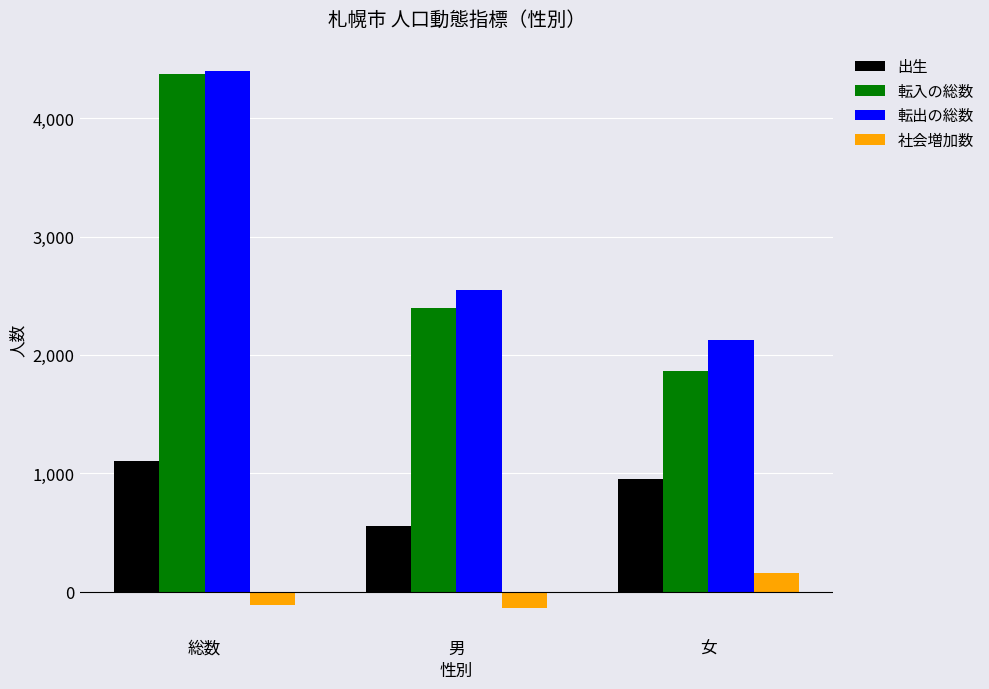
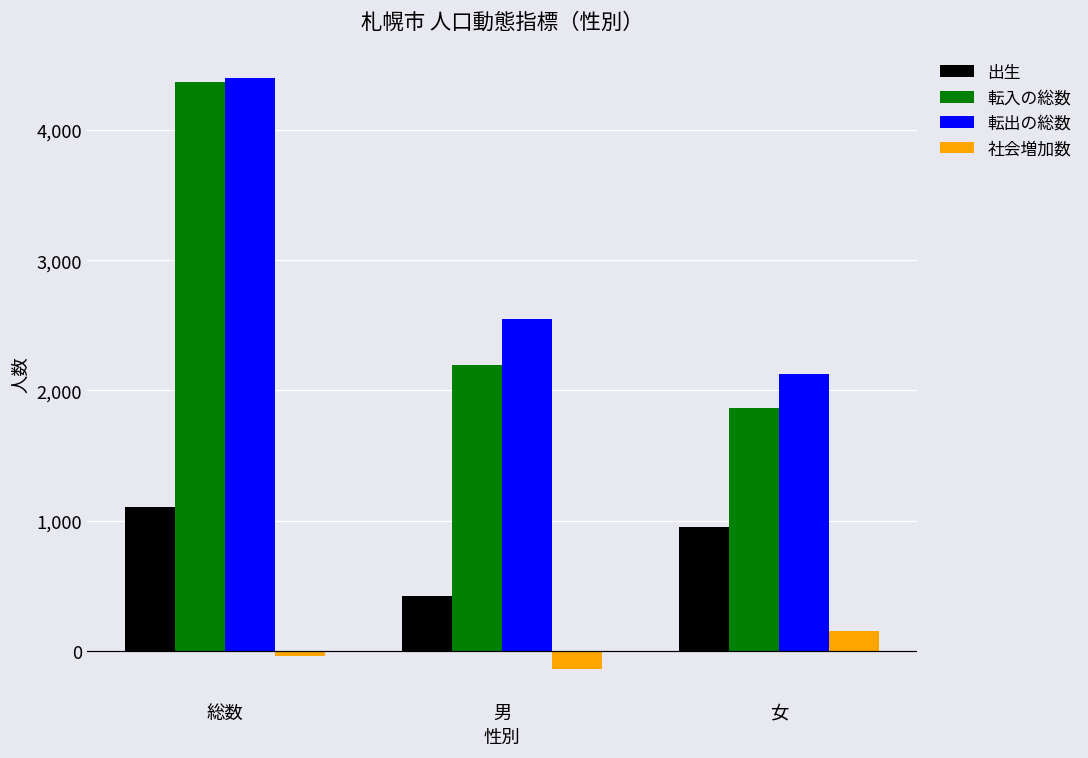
  {
    "出生": {
      "総数": "1,110",
-     "男": "550",
+     "男": "420",
      "女": "950"
    },
    "転入の総数": {
      "総数": "4,370",
-     "男": "2,400",
+     "男": "2,200",
      "女": "1,860"
    },
    "転出の総数": {
      "総数": "4,400",
      "男": "2,550",
      "女": "2,120"
    },
    "社会増加数": {
-     "総数": "-110",
+     "総数": "-40",
      "男": "-140",
      "女": "160"
    }
  }
